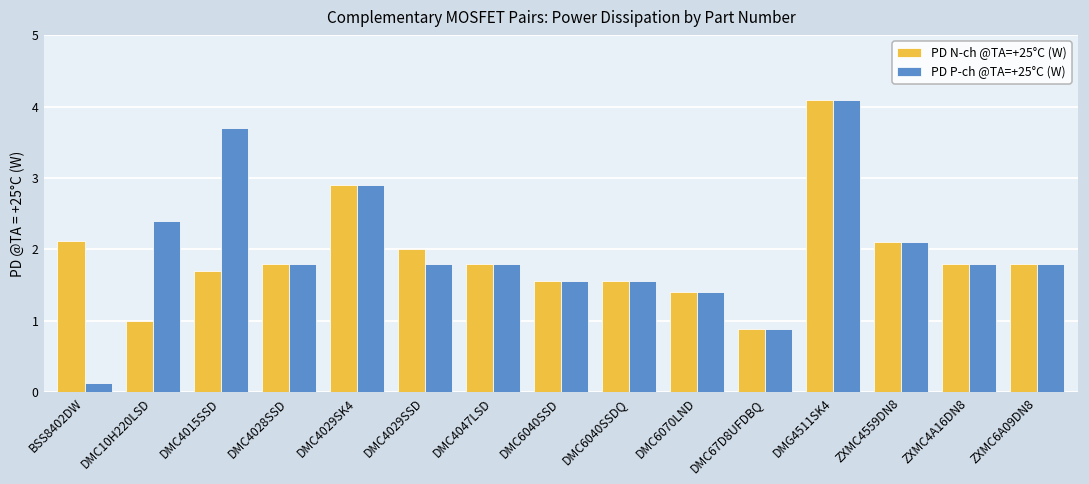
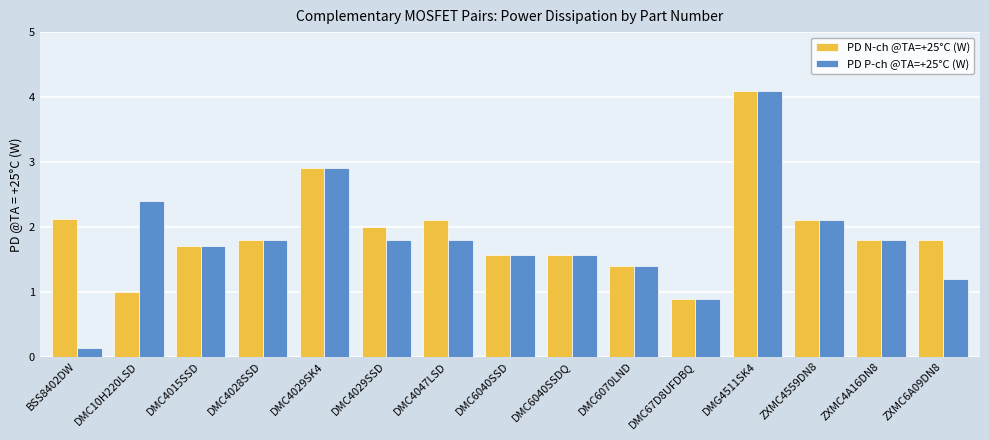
  {
    "PD N-ch @TA=+25°C (W)": {
      "BSS8402DW": 2.1,
      "DMC10H220LSD": 1.0,
      "DMC4015SSD": 1.7,
      "DMC4028SSD": 1.8,
      "DMC4029SK4": 2.9,
      "DMC4029SSD": 2.0,
-     "DMC4047LSD": 1.8,
+     "DMC4047LSD": 2.1,
      "DMC6040SSD": 1.6,
      "DMC6040SSDQ": 1.6,
      "DMC6070LND": 1.4,
      "DMC67D8UFDBQ": 0.9,
      "DMG4511SK4": 4.1,
      "ZXMC4559DN8": 2.1,
      "ZXMC4A16DN8": 1.8,
      "ZXMC6A09DN8": 1.8
    },
    "PD P-ch @TA=+25°C (W)": {
      "BSS8402DW": 0.1,
      "DMC10H220LSD": 2.4,
-     "DMC4015SSD": 3.7,
+     "DMC4015SSD": 1.7,
      "DMC4028SSD": 1.8,
      "DMC4029SK4": 2.9,
      "DMC4029SSD": 1.8,
      "DMC4047LSD": 1.8,
      "DMC6040SSD": 1.6,
      "DMC6040SSDQ": 1.6,
      "DMC6070LND": 1.4,
      "DMC67D8UFDBQ": 0.9,
      "DMG4511SK4": 4.1,
      "ZXMC4559DN8": 2.1,
      "ZXMC4A16DN8": 1.8,
-     "ZXMC6A09DN8": 1.8
+     "ZXMC6A09DN8": 1.2
    }
  }
